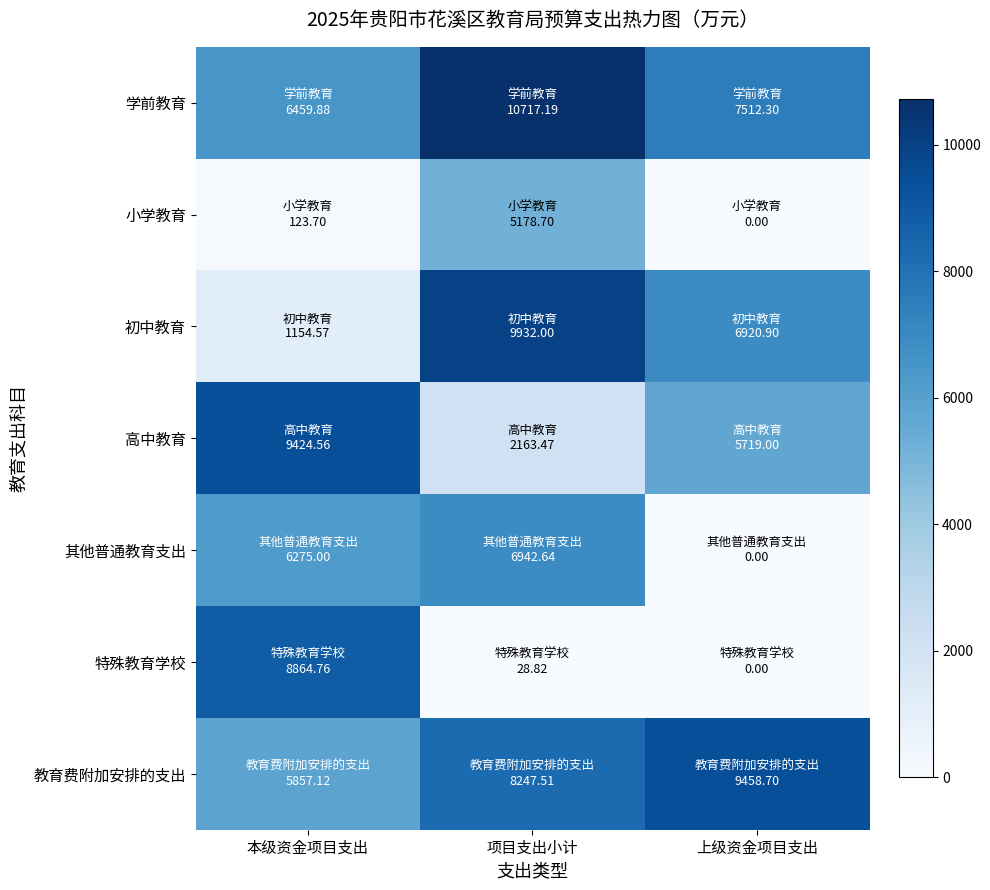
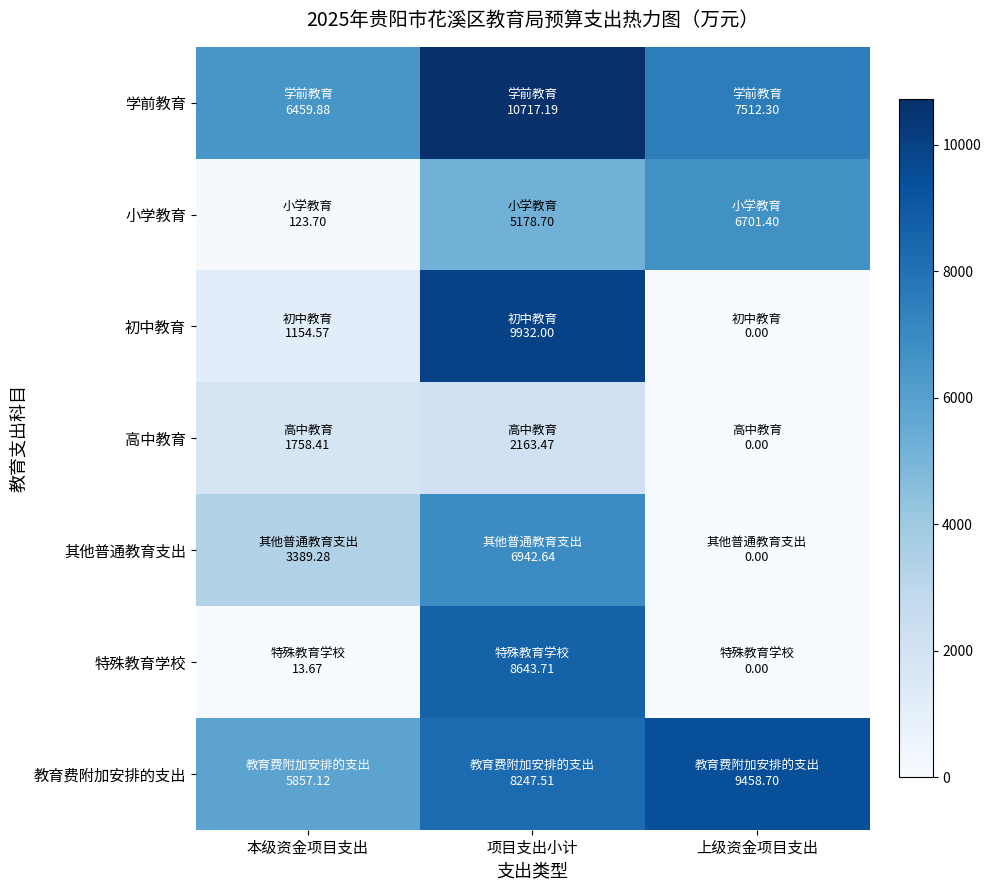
  {
    "学前教育": {
      "本级资金项目支出": 6459.88,
      "项目支出小计": 10717.19,
      "上级资金项目支出": 7512.30
    },
    "小学教育": {
      "本级资金项目支出": 123.70,
      "项目支出小计": 5178.70,
-     "上级资金项目支出": 0.00
+     "上级资金项目支出": 6701.40
    },
    "初中教育": {
      "本级资金项目支出": 1154.57,
      "项目支出小计": 9932.00,
-     "上级资金项目支出": 6920.90
+     "上级资金项目支出": 0.00
    },
    "高中教育": {
-     "本级资金项目支出": 9424.56,
+     "本级资金项目支出": 1758.41,
      "项目支出小计": 2163.47,
-     "上级资金项目支出": 5719.00
+     "上级资金项目支出": 0.00
    },
    "其他普通教育支出": {
-     "本级资金项目支出": 6275.00,
+     "本级资金项目支出": 3389.28,
      "项目支出小计": 6942.64,
      "上级资金项目支出": 0.00
    },
    "特殊教育学校": {
-     "本级资金项目支出": 8864.76,
-     "项目支出小计": 28.82,
+     "本级资金项目支出": 13.67,
+     "项目支出小计": 8643.71,
      "上级资金项目支出": 0.00
    },
    "教育费附加安排的支出": {
      "本级资金项目支出": 5857.12,
      "项目支出小计": 8247.51,
      "上级资金项目支出": 9458.70
    }
  }
